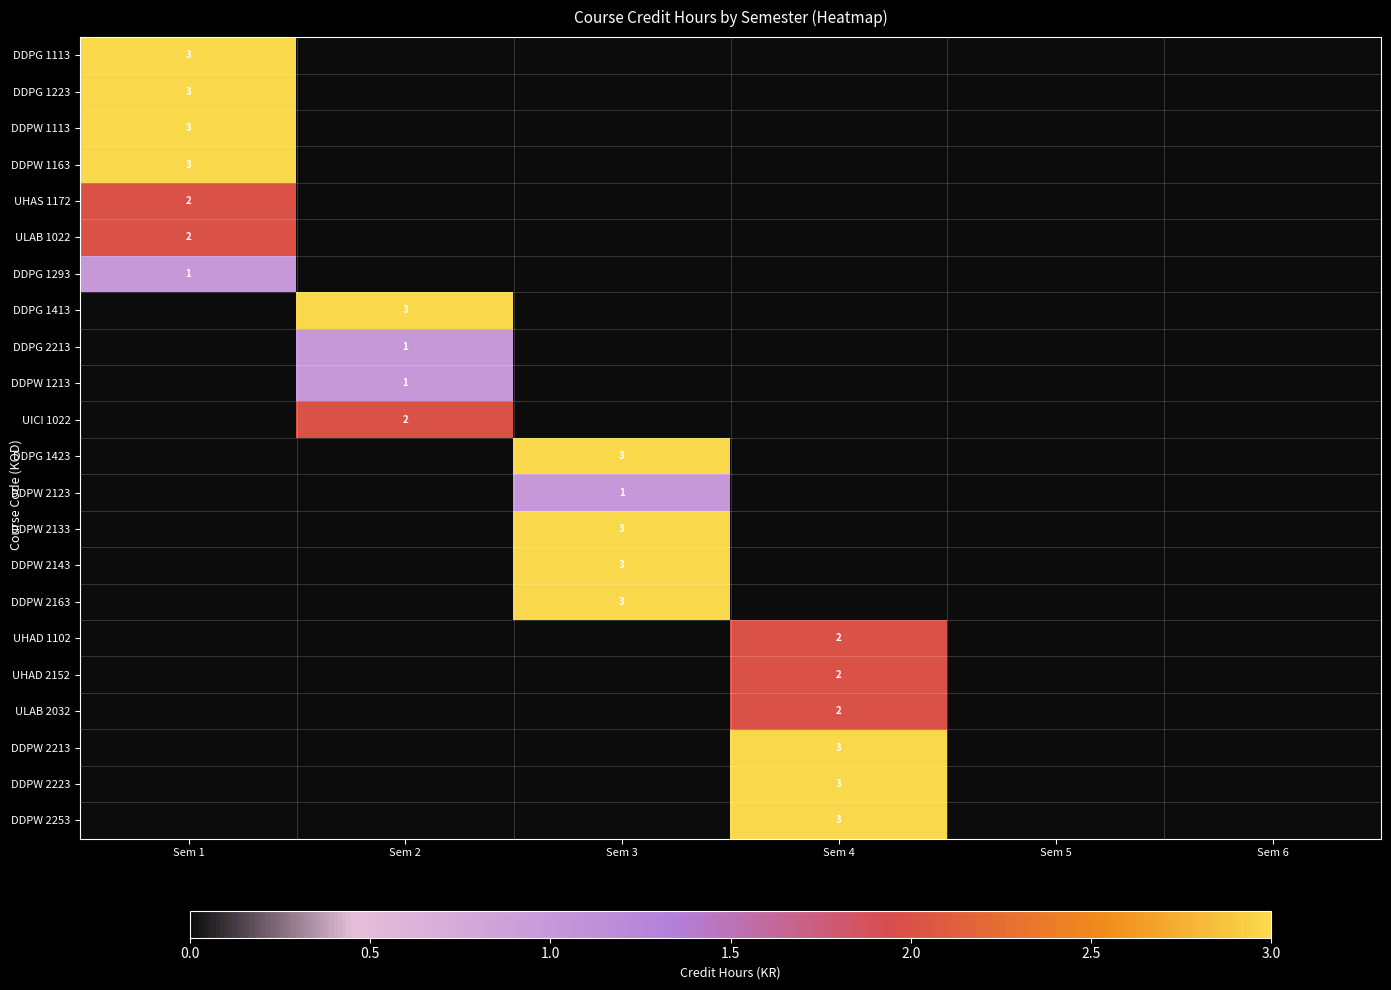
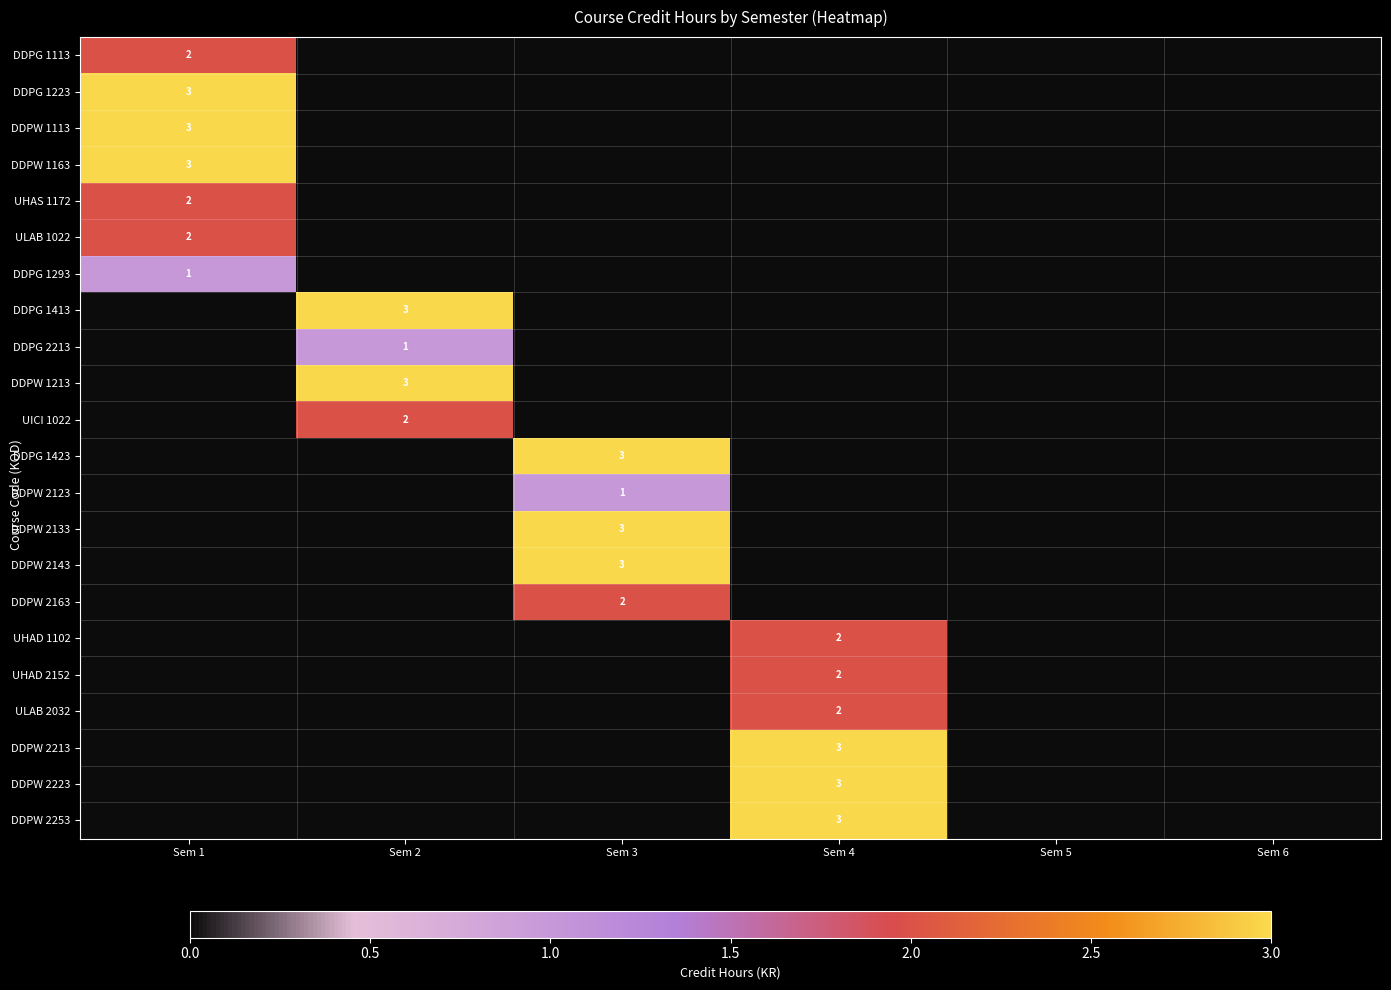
  {
    "DDPG 1113": {
-     "Sem 1": 3
+     "Sem 1": 2
    },
    "DDPG 1223": {
      "Sem 1": 3
    },
    "DDPW 1113": {
      "Sem 1": 3
    },
    "DDPW 1163": {
      "Sem 1": 3
    },
    "UHAS 1172": {
      "Sem 1": 2
    },
    "ULAB 1022": {
      "Sem 1": 2
    },
    "DDPG 1293": {
      "Sem 1": 1
    },
    "DDPG 1413": {
      "Sem 2": 3
    },
    "DDPG 2213": {
      "Sem 2": 1
    },
    "DDPW 1213": {
-     "Sem 2": 1
+     "Sem 2": 3
    },
    "UICI 1022": {
      "Sem 2": 2
    },
    "DDPG 1423": {
      "Sem 3": 3
    },
    "DDPW 2123": {
      "Sem 3": 1
    },
    "DDPW 2133": {
      "Sem 3": 3
    },
    "DDPW 2143": {
      "Sem 3": 3
    },
    "DDPW 2163": {
-     "Sem 3": 3
+     "Sem 3": 2
    },
    "UHAD 1102": {
      "Sem 4": 2
    },
    "UHAD 2152": {
      "Sem 4": 2
    },
    "ULAB 2032": {
      "Sem 4": 2
    },
    "DDPW 2213": {
      "Sem 4": 3
    },
    "DDPW 2223": {
      "Sem 4": 3
    },
    "DDPW 2253": {
      "Sem 4": 3
    }
  }
